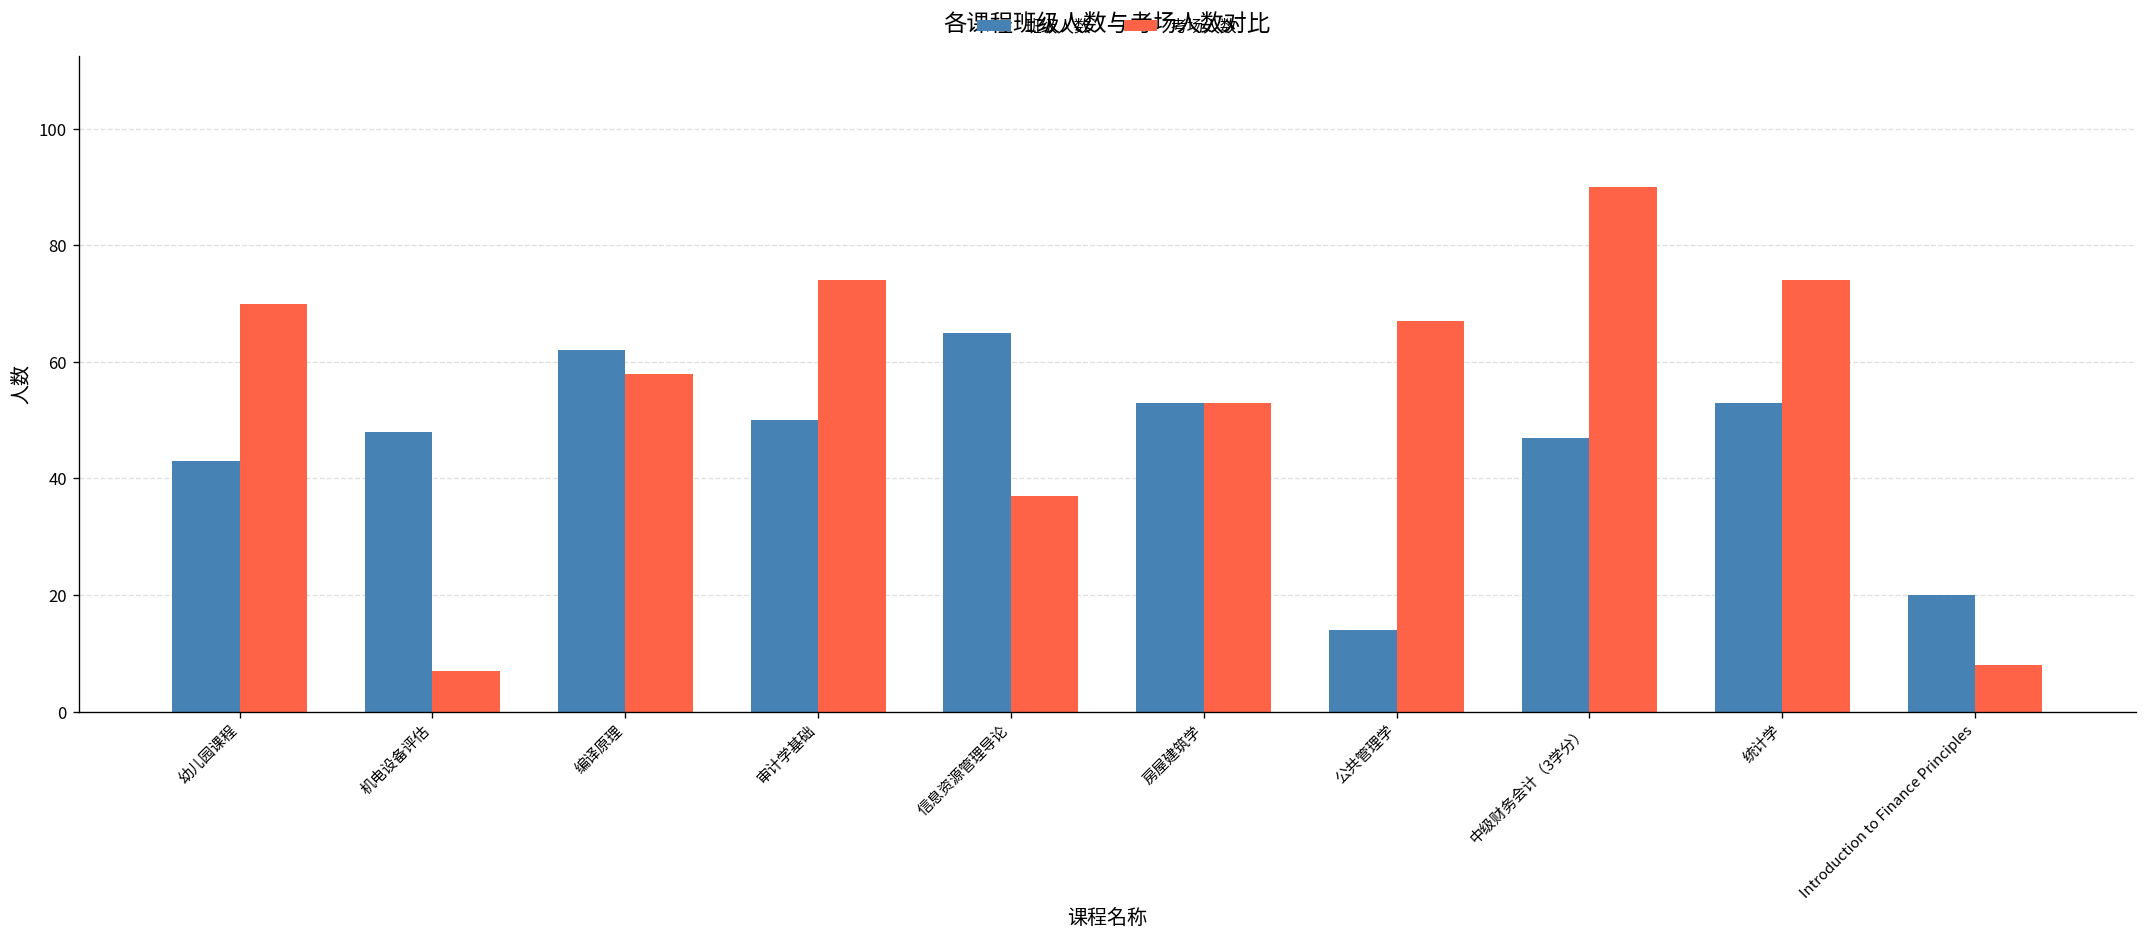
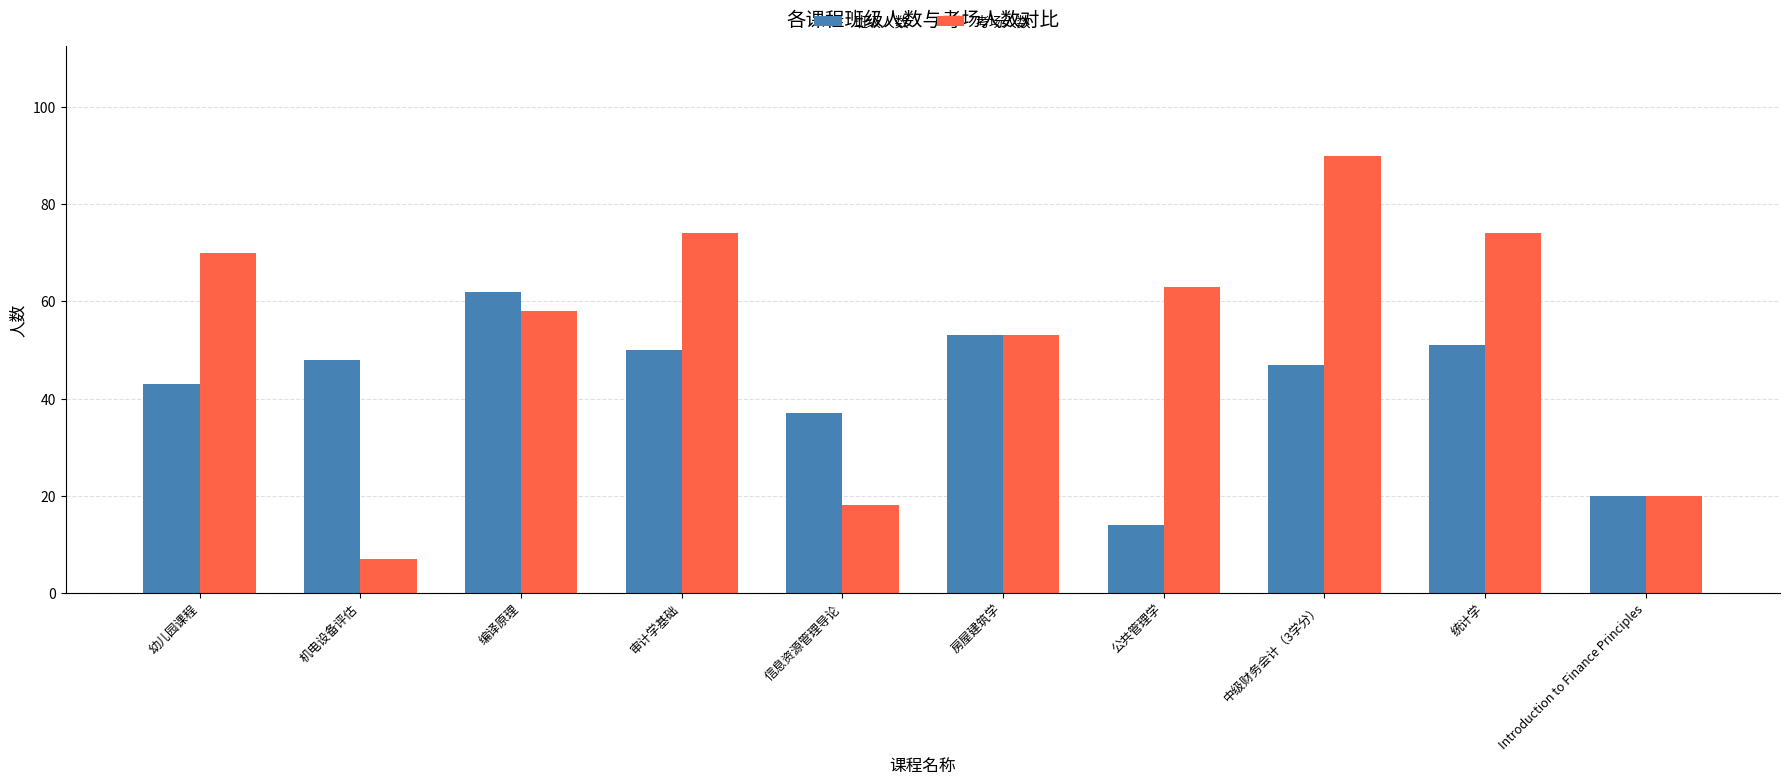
  {
    "班级人数": {
      "幼儿园课程": 43,
      "机电设备评估": 48,
      "编译原理": 62,
      "审计学基础": 50,
-     "信息资源管理导论": 65,
+     "信息资源管理导论": 37,
      "房屋建筑学": 53,
      "公共管理学": 14,
      "中级财务会计（3学分）": 47,
-     "统计学": 53,
+     "统计学": 51,
      "Introduction to Finance Principles": 20
    },
    "考场人数": {
      "幼儿园课程": 70,
      "机电设备评估": 7,
      "编译原理": 58,
      "审计学基础": 74,
-     "信息资源管理导论": 37,
+     "信息资源管理导论": 18,
      "房屋建筑学": 53,
-     "公共管理学": 67,
+     "公共管理学": 63,
      "中级财务会计（3学分）": 90,
      "统计学": 74,
-     "Introduction to Finance Principles": 8
+     "Introduction to Finance Principles": 20
    }
  }
